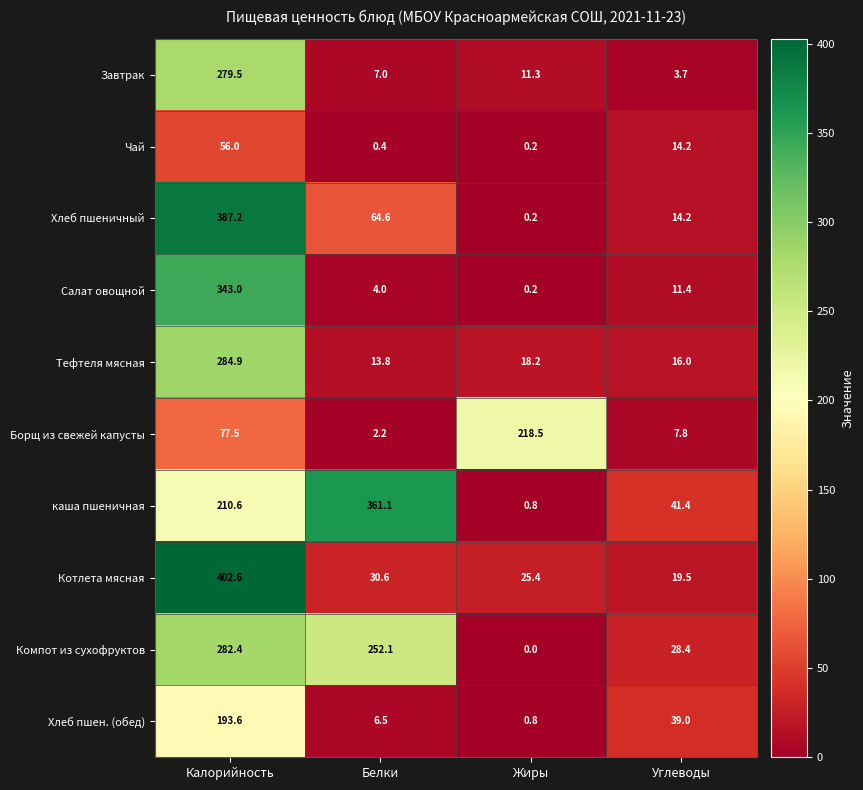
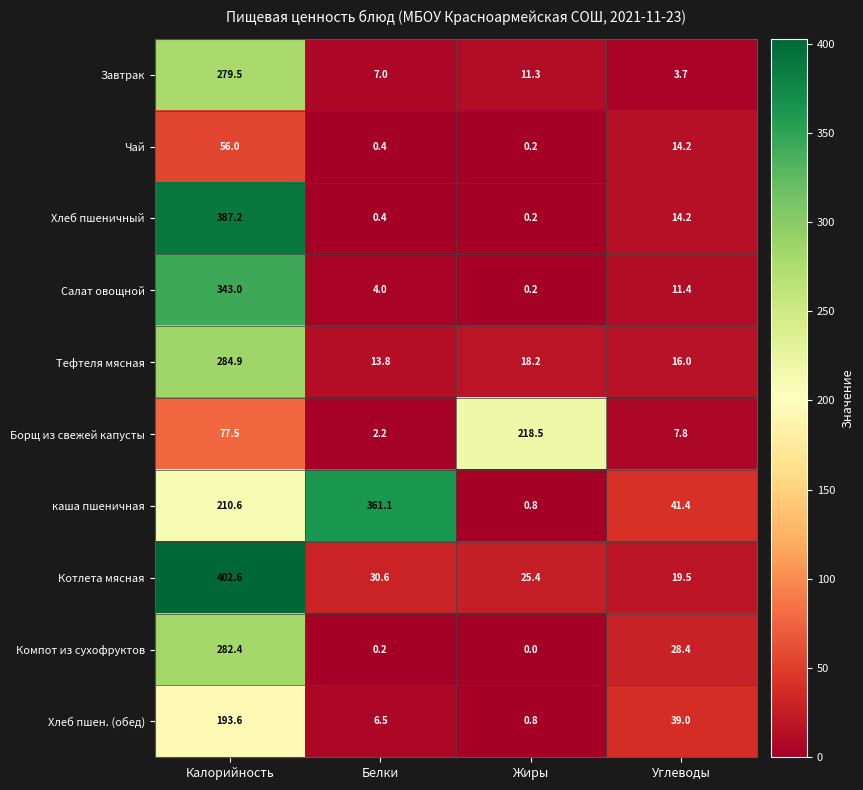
  {
    "Завтрак": {
      "Калорийность": 279.5,
      "Белки": 7.0,
      "Жиры": 11.3,
      "Углеводы": 3.7
    },
    "Чай": {
      "Калорийность": 56.0,
      "Белки": 0.4,
      "Жиры": 0.2,
      "Углеводы": 14.2
    },
    "Хлеб пшеничный": {
      "Калорийность": 387.2,
-     "Белки": 64.6,
+     "Белки": 0.4,
      "Жиры": 0.2,
      "Углеводы": 14.2
    },
    "Салат овощной": {
      "Калорийность": 343.0,
      "Белки": 4.0,
      "Жиры": 0.2,
      "Углеводы": 11.4
    },
    "Тефтеля мясная": {
      "Калорийность": 284.9,
      "Белки": 13.8,
      "Жиры": 18.2,
      "Углеводы": 16.0
    },
    "Борщ из свежей капусты": {
      "Калорийность": 77.5,
      "Белки": 2.2,
      "Жиры": 218.5,
      "Углеводы": 7.8
    },
    "каша пшеничная": {
      "Калорийность": 210.6,
      "Белки": 361.1,
      "Жиры": 0.8,
      "Углеводы": 41.4
    },
    "Котлета мясная": {
      "Калорийность": 402.6,
      "Белки": 30.6,
      "Жиры": 25.4,
      "Углеводы": 19.5
    },
    "Компот из сухофруктов": {
      "Калорийность": 282.4,
-     "Белки": 252.1,
+     "Белки": 0.2,
      "Жиры": 0.0,
      "Углеводы": 28.4
    },
    "Хлеб пшен. (обед)": {
      "Калорийность": 193.6,
      "Белки": 6.5,
      "Жиры": 0.8,
      "Углеводы": 39.0
    }
  }
